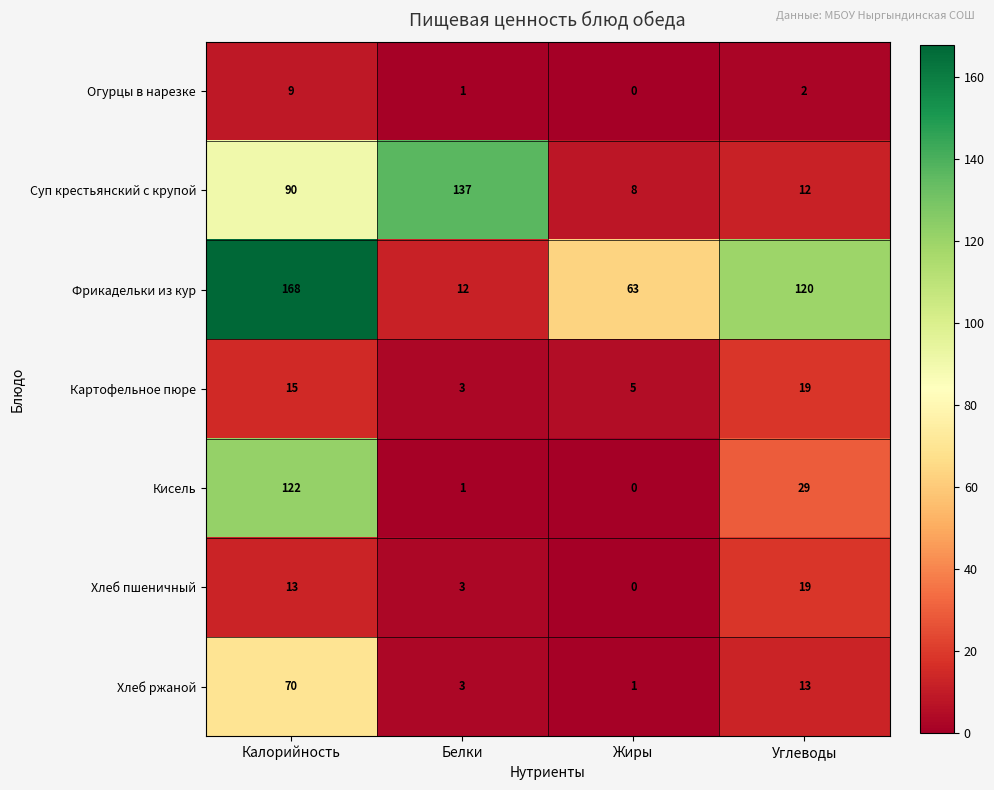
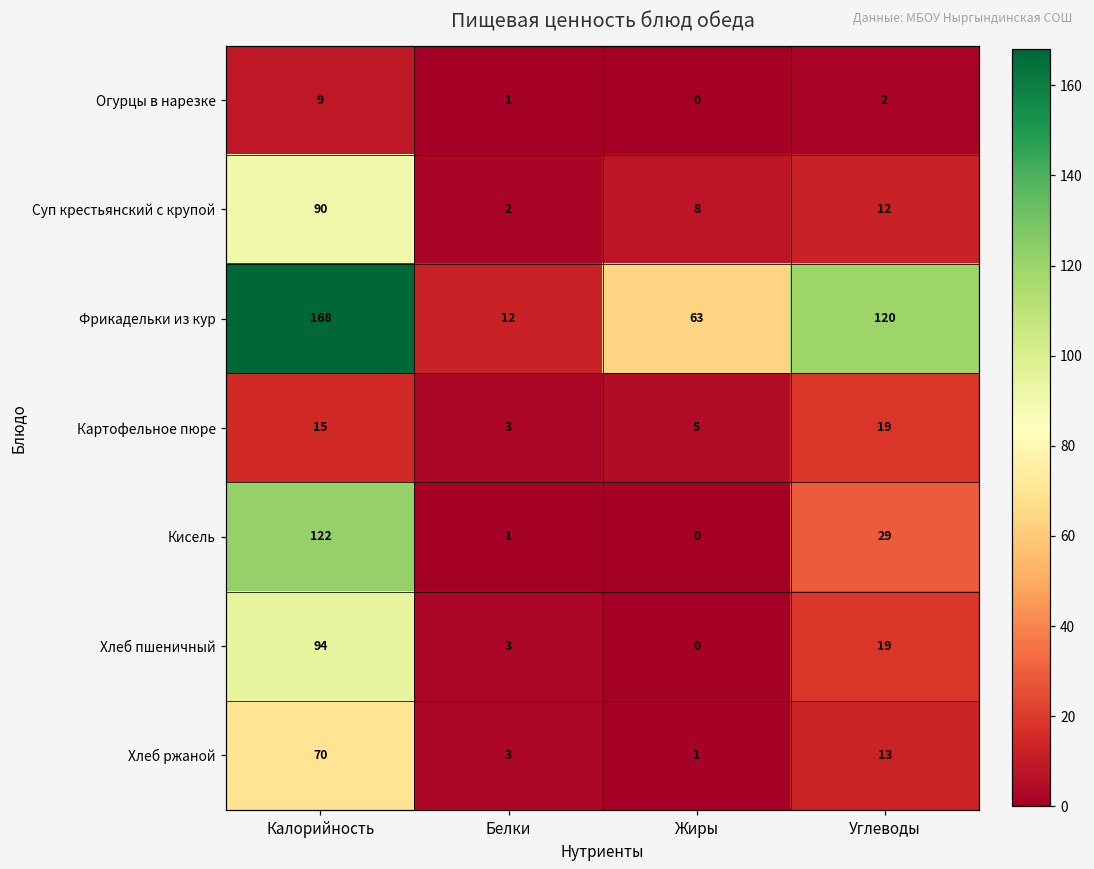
  {
    "Огурцы в нарезке": {
      "Калорийность": 9,
      "Белки": 1,
      "Жиры": 0,
      "Углеводы": 2
    },
    "Суп крестьянский с крупой": {
      "Калорийность": 90,
-     "Белки": 137,
+     "Белки": 2,
      "Жиры": 8,
      "Углеводы": 12
    },
    "Фрикадельки из кур": {
      "Калорийность": 168,
      "Белки": 12,
      "Жиры": 63,
      "Углеводы": 120
    },
    "Картофельное пюре": {
      "Калорийность": 15,
      "Белки": 3,
      "Жиры": 5,
      "Углеводы": 19
    },
    "Кисель": {
      "Калорийность": 122,
      "Белки": 1,
      "Жиры": 0,
      "Углеводы": 29
    },
    "Хлеб пшеничный": {
-     "Калорийность": 13,
+     "Калорийность": 94,
      "Белки": 3,
      "Жиры": 0,
      "Углеводы": 19
    },
    "Хлеб ржаной": {
      "Калорийность": 70,
      "Белки": 3,
      "Жиры": 1,
      "Углеводы": 13
    }
  }
